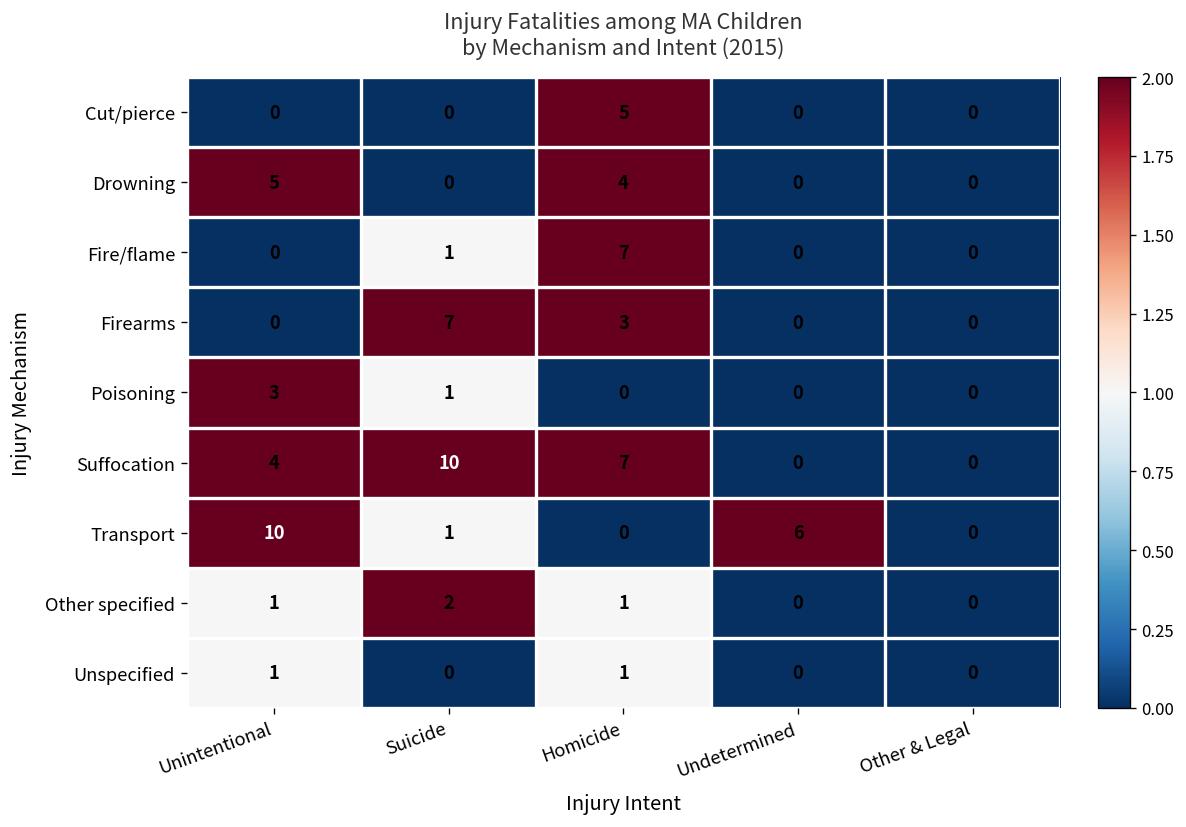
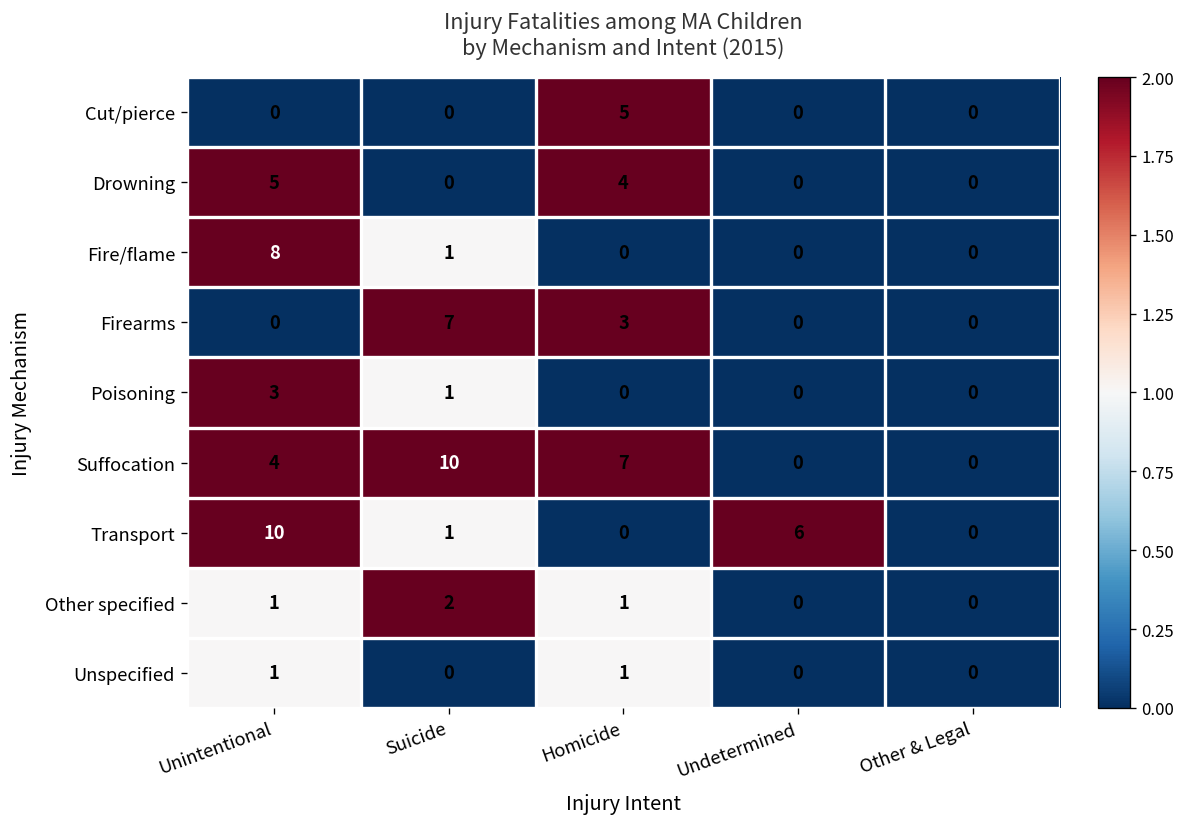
  {
    "Cut/pierce": {
      "Unintentional": 0,
      "Suicide": 0,
      "Homicide": 5,
      "Undetermined": 0,
      "Other & Legal": 0
    },
    "Drowning": {
      "Unintentional": 5,
      "Suicide": 0,
      "Homicide": 4,
      "Undetermined": 0,
      "Other & Legal": 0
    },
    "Fire/flame": {
-     "Unintentional": 0,
+     "Unintentional": 8,
      "Suicide": 1,
-     "Homicide": 7,
+     "Homicide": 0,
      "Undetermined": 0,
      "Other & Legal": 0
    },
    "Firearms": {
      "Unintentional": 0,
      "Suicide": 7,
      "Homicide": 3,
      "Undetermined": 0,
      "Other & Legal": 0
    },
    "Poisoning": {
      "Unintentional": 3,
      "Suicide": 1,
      "Homicide": 0,
      "Undetermined": 0,
      "Other & Legal": 0
    },
    "Suffocation": {
      "Unintentional": 4,
      "Suicide": 10,
      "Homicide": 7,
      "Undetermined": 0,
      "Other & Legal": 0
    },
    "Transport": {
      "Unintentional": 10,
      "Suicide": 1,
      "Homicide": 0,
      "Undetermined": 6,
      "Other & Legal": 0
    },
    "Other specified": {
      "Unintentional": 1,
      "Suicide": 2,
      "Homicide": 1,
      "Undetermined": 0,
      "Other & Legal": 0
    },
    "Unspecified": {
      "Unintentional": 1,
      "Suicide": 0,
      "Homicide": 1,
      "Undetermined": 0,
      "Other & Legal": 0
    }
  }
